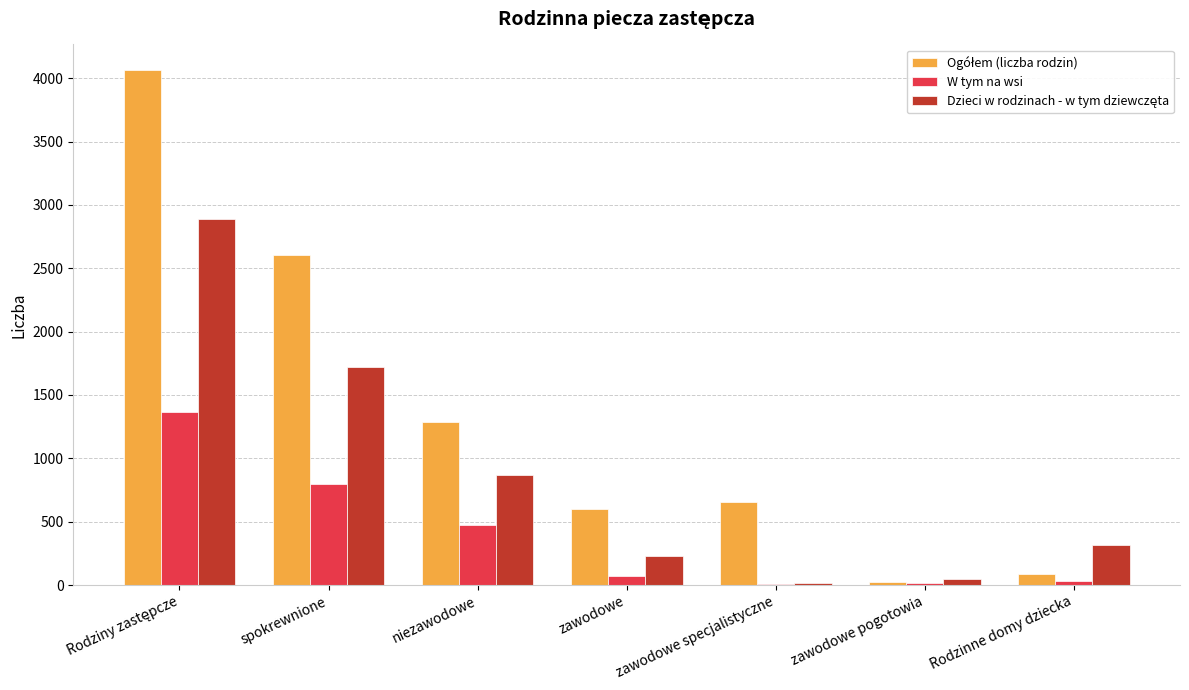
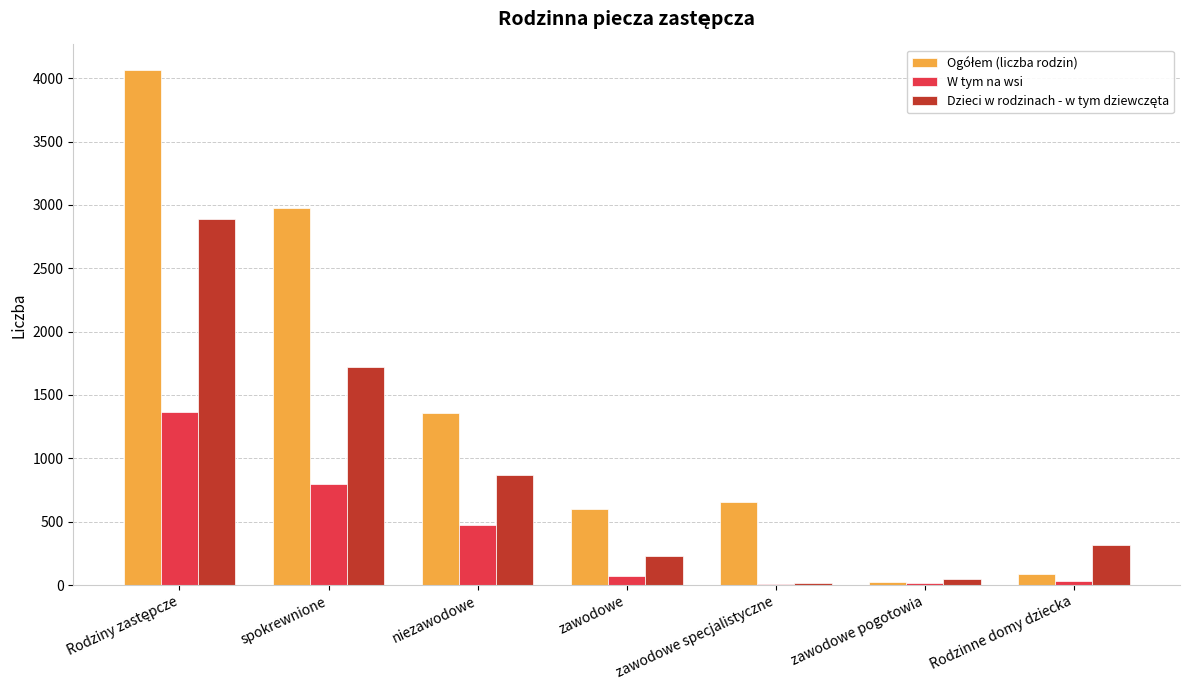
  {
    "Ogółem (liczba rodzin)": {
      "Rodziny zastępcze": 4060,
-     "spokrewnione": 2610,
-     "niezawodowe": 1280,
+     "spokrewnione": 2970,
+     "niezawodowe": 1360,
      "zawodowe": 600,
      "zawodowe specjalistyczne": 660,
      "zawodowe pogotowia": 30,
      "Rodzinne domy dziecka": 90
    }
  }
